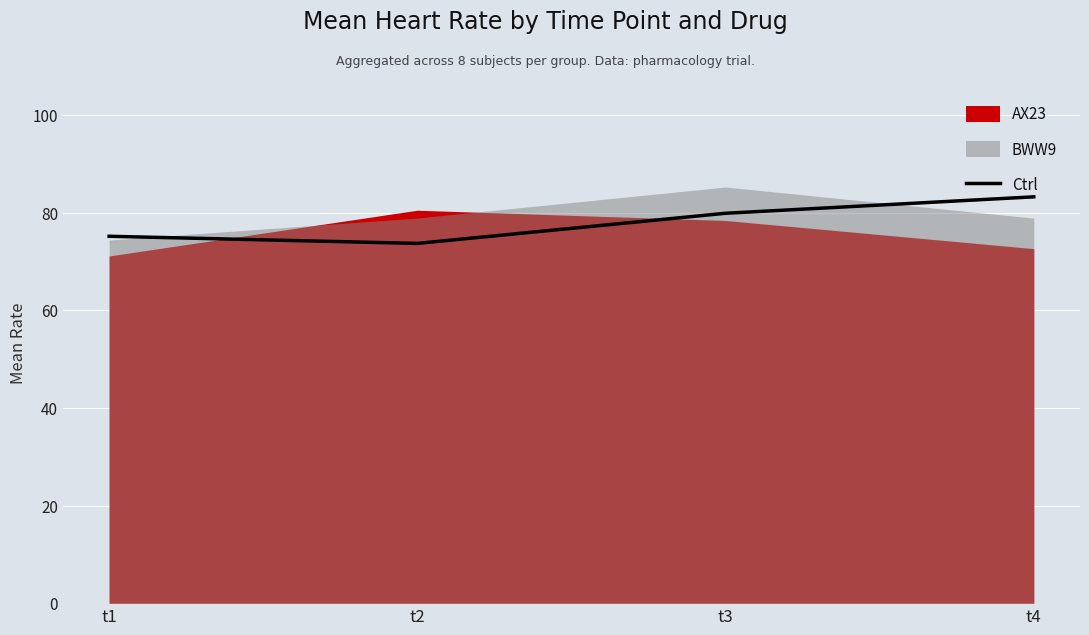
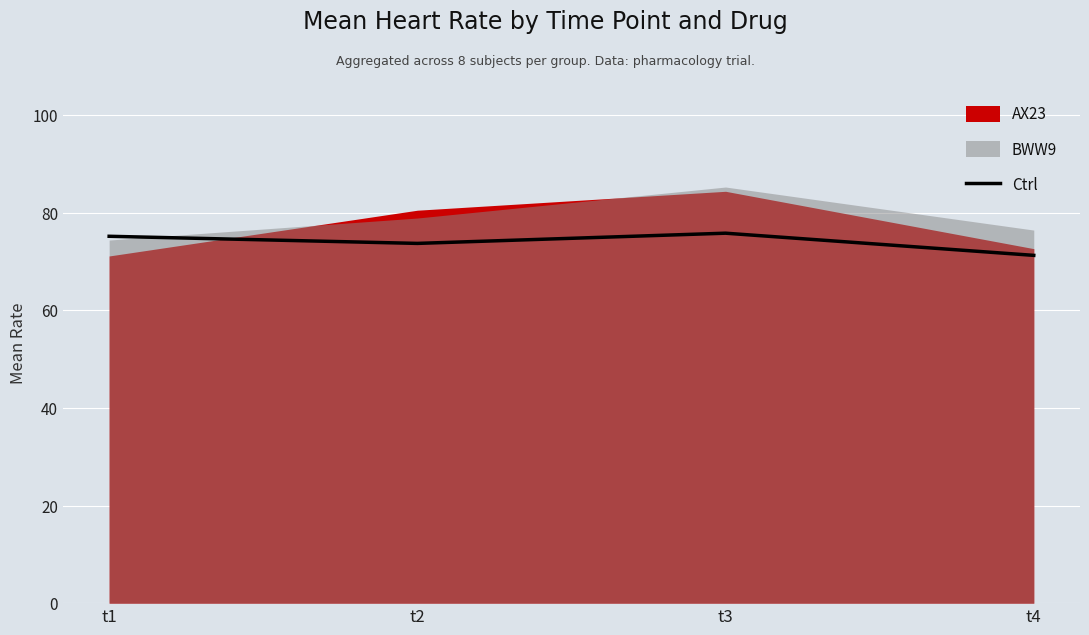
  {
    "Ctrl": {
      "t1": 75,
      "t2": 74,
-     "t3": 80,
-     "t4": 83
+     "t3": 76,
+     "t4": 71
    },
    "AX23": {
      "t1": 71,
      "t2": 81,
-     "t3": 78,
+     "t3": 84,
      "t4": 73
    },
    "BWW9": {
      "t1": 74,
      "t2": 79,
      "t3": 85,
-     "t4": 79
+     "t4": 76
    }
  }
